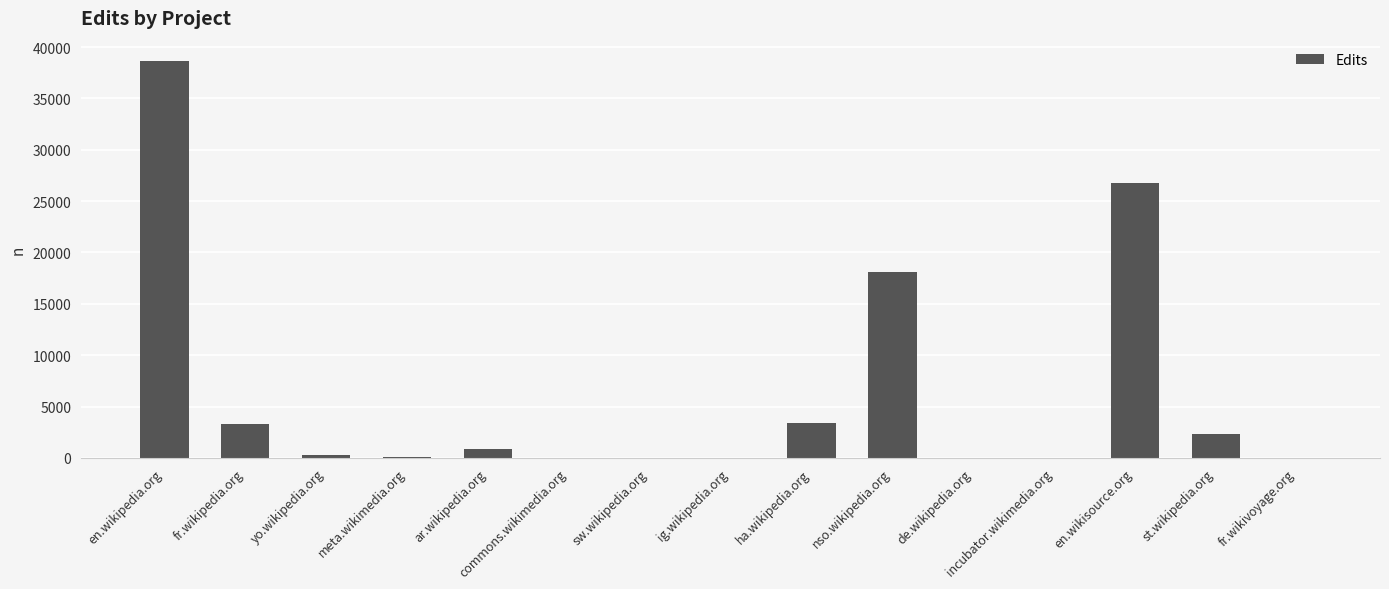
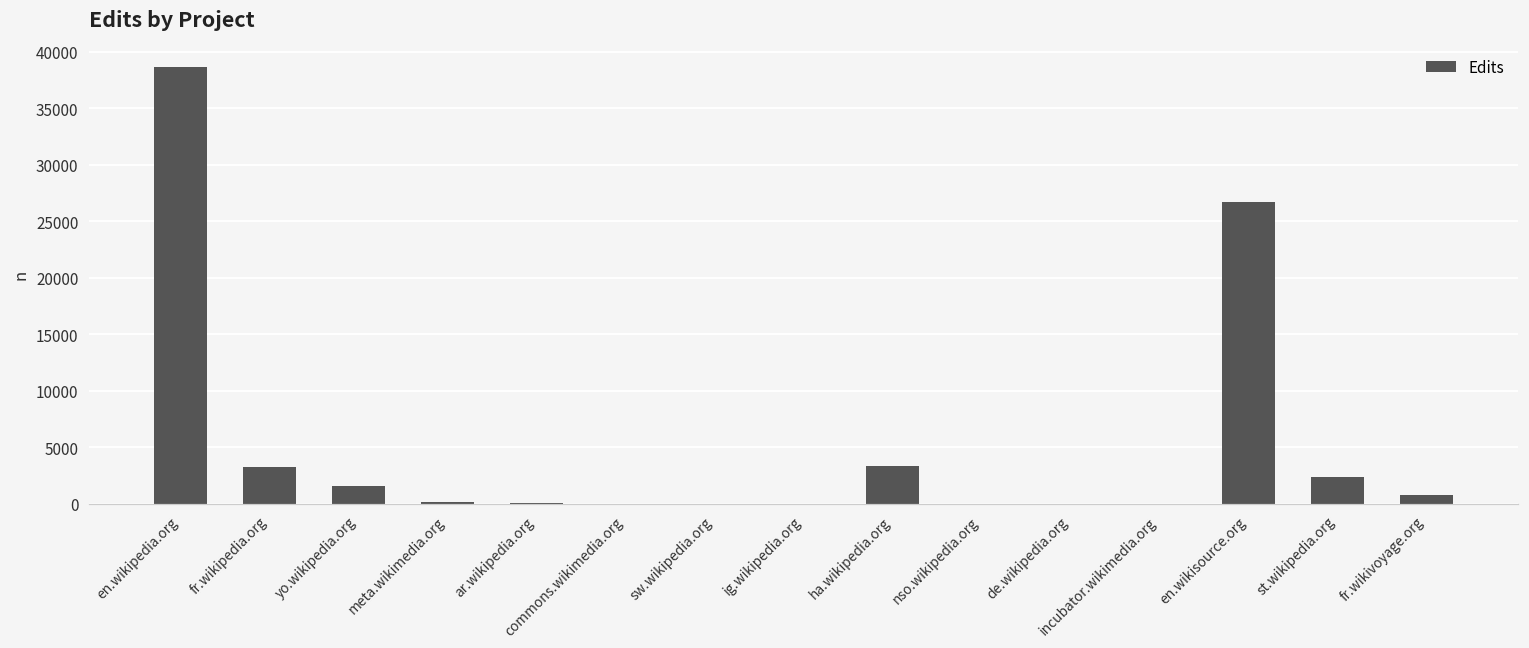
  {
    "en.wikipedia.org": 38700,
    "fr.wikipedia.org": 3300,
-   "yo.wikipedia.org": 300,
-   "ar.wikipedia.org": 800,
+   "yo.wikipedia.org": 1600,
+   "ar.wikipedia.org": 0,
    "ha.wikipedia.org": 3400,
-   "nso.wikipedia.org": 18100,
+   "nso.wikipedia.org": 0,
    "en.wikisource.org": 26700,
    "st.wikipedia.org": 2300,
-   "fr.wikivoyage.org": 0
+   "fr.wikivoyage.org": 800
  }
